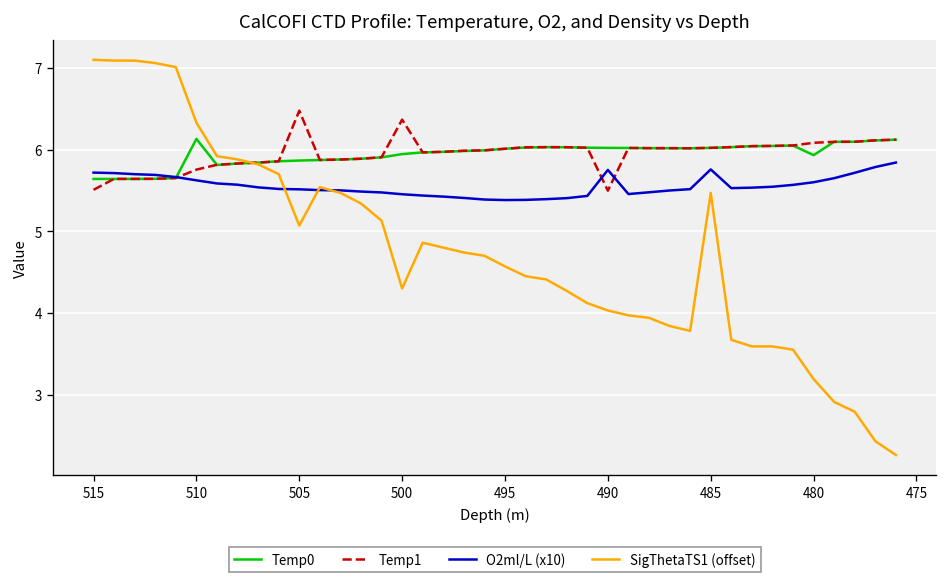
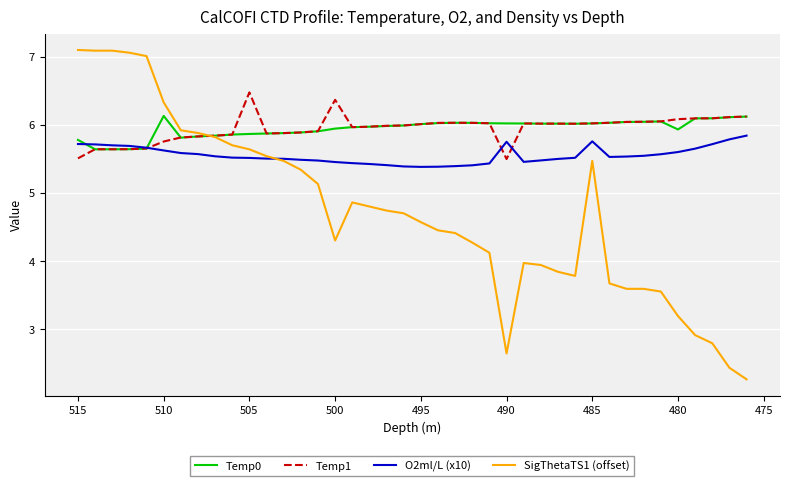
  {
    "Temp0": {
-     "515": 5.6,
+     "515": 5.8,
      "510": 6.1,
      "505": 5.9,
      "500": 5.9,
      "490": 6.0,
      "480": 5.9
    },
    "Temp1": {
      "515": 5.5,
      "510": 5.8,
      "505": 6.5,
      "500": 6.4,
      "490": 5.5,
      "480": 6.1
    },
    "O2ml/L (x10)": {
      "515": 5.7,
      "510": 5.6,
      "505": 5.5,
      "500": 5.5,
      "495": 5.4,
      "490": 5.8,
      "485": 5.8,
      "480": 5.6
    },
    "SigThetaTS1 (offset)": {
      "515": 7.1,
      "510": 6.3,
-     "505": 5.1,
+     "505": 5.6,
      "500": 4.3,
      "495": 4.6,
-     "490": 4.0,
+     "490": 2.6,
      "485": 5.5,
      "480": 3.2
    }
  }
